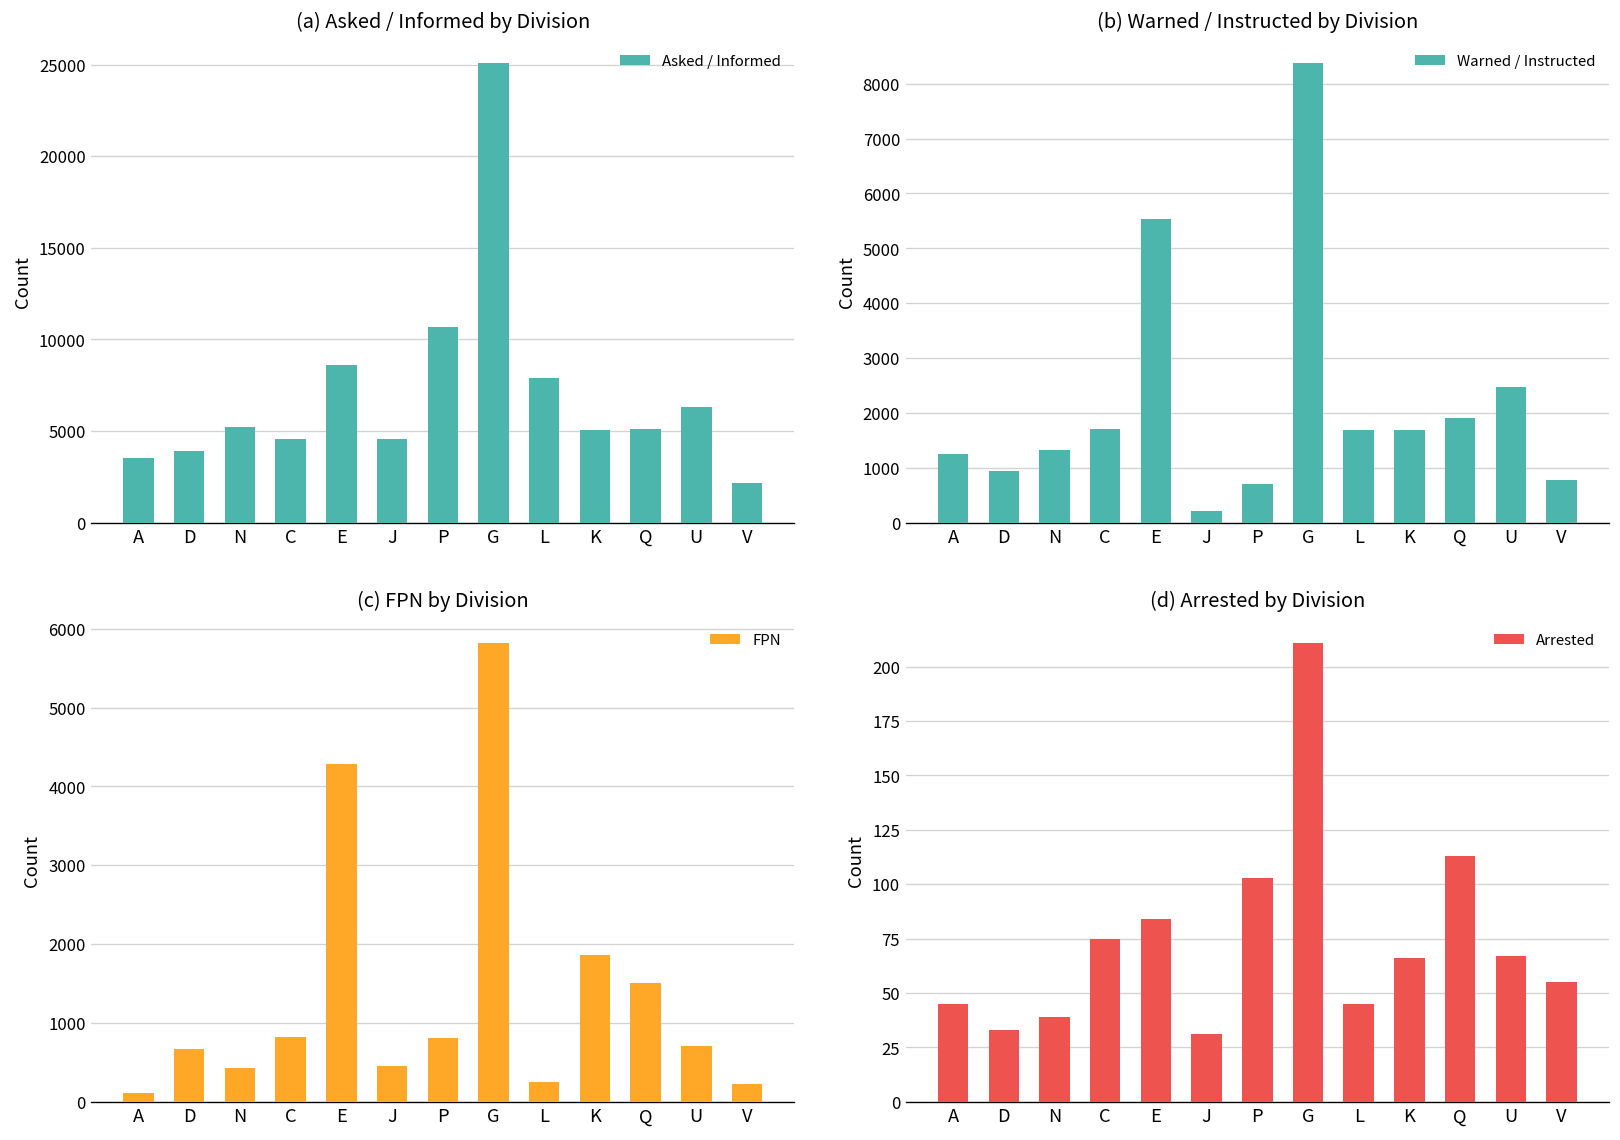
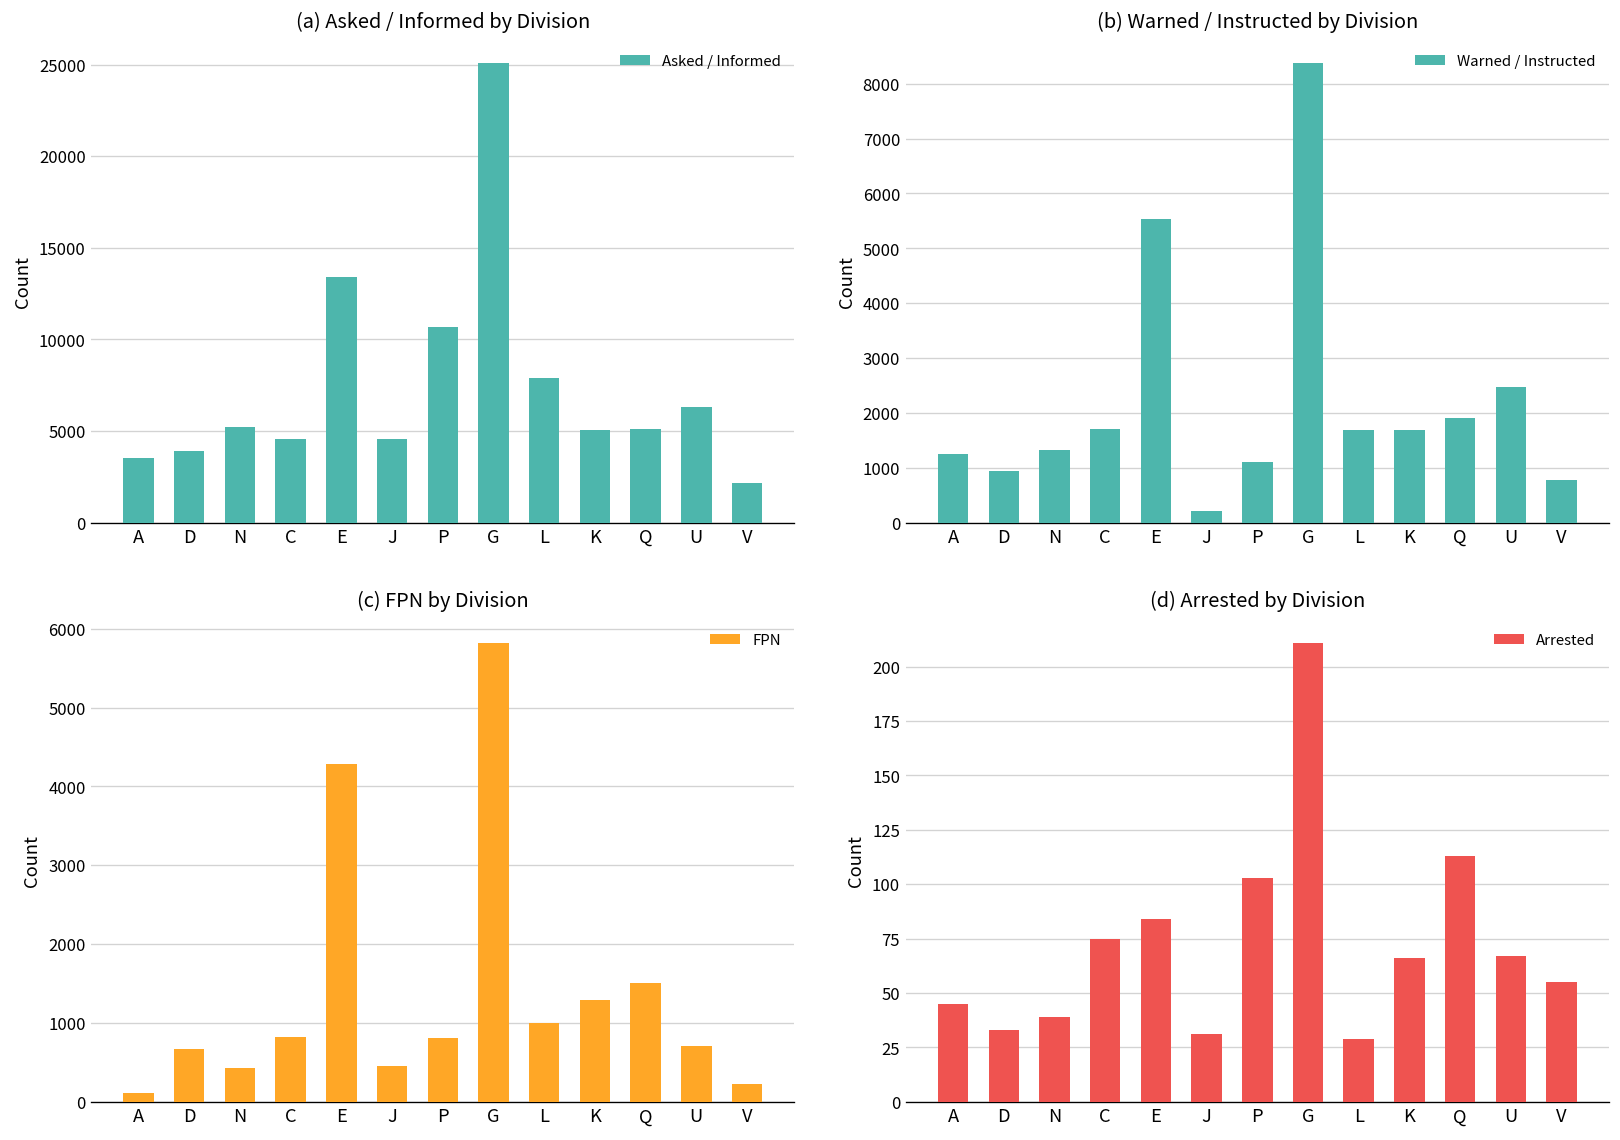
  {
    "(a) Asked / Informed by Division": {
      "A": 3500,
      "D": 3900,
      "N": 5200,
      "C": 4500,
-     "E": 8600,
+     "E": 13400,
      "J": 4600,
      "P": 10700,
      "G": 25100,
      "L": 7900,
      "K": 5100,
      "Q": 5100,
      "U": 6300,
      "V": 2200
    },
    "(b) Warned / Instructed by Division": {
      "A": 1300,
      "D": 900,
      "N": 1300,
      "C": 1700,
      "E": 5500,
      "J": 200,
-     "P": 700,
+     "P": 1100,
      "G": 8400,
      "L": 1700,
      "K": 1700,
      "Q": 1900,
      "U": 2500,
      "V": 800
    },
    "(c) FPN by Division": {
      "A": 100,
      "D": 700,
      "N": 400,
      "C": 800,
      "E": 4300,
      "J": 500,
      "P": 800,
      "G": 5800,
-     "L": 300,
-     "K": 1900,
+     "L": 1000,
+     "K": 1300,
      "Q": 1500,
      "U": 700,
      "V": 200
    },
    "(d) Arrested by Division": {
      "A": 45,
      "D": 33,
      "N": 39,
      "C": 75,
      "E": 84,
      "J": 31,
      "P": 103,
      "G": 211,
-     "L": 45,
+     "L": 29,
      "K": 66,
      "Q": 113,
      "U": 67,
      "V": 55
    }
  }
